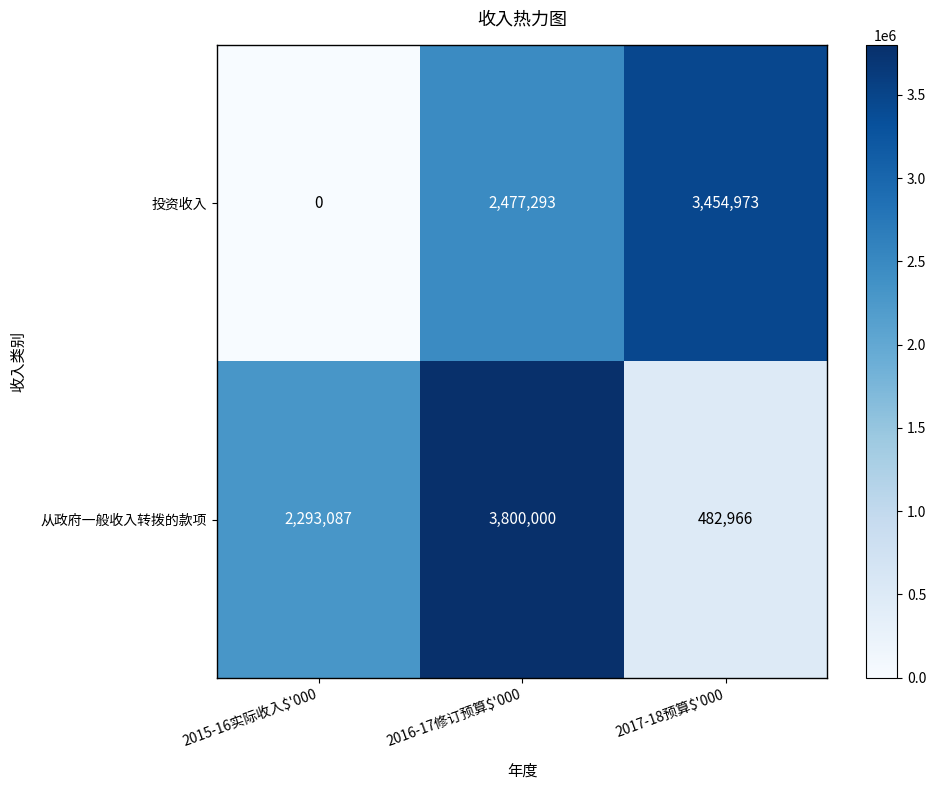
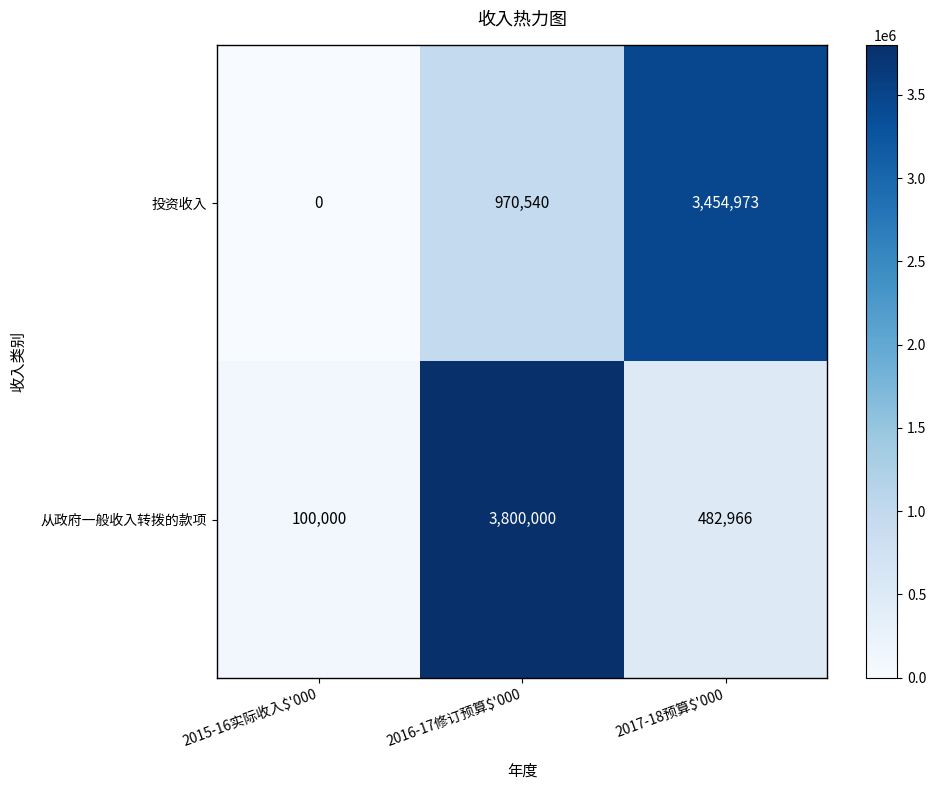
  {
    "投资收入": {
      "2015-16实际收入$'000": "0",
-     "2016-17修订预算$'000": "2,477,293",
+     "2016-17修订预算$'000": "970,540",
      "2017-18预算$'000": "3,454,973"
    },
    "从政府一般收入转拨的款项": {
-     "2015-16实际收入$'000": "2,293,087",
+     "2015-16实际收入$'000": "100,000",
      "2016-17修订预算$'000": "3,800,000",
      "2017-18预算$'000": "482,966"
    }
  }
